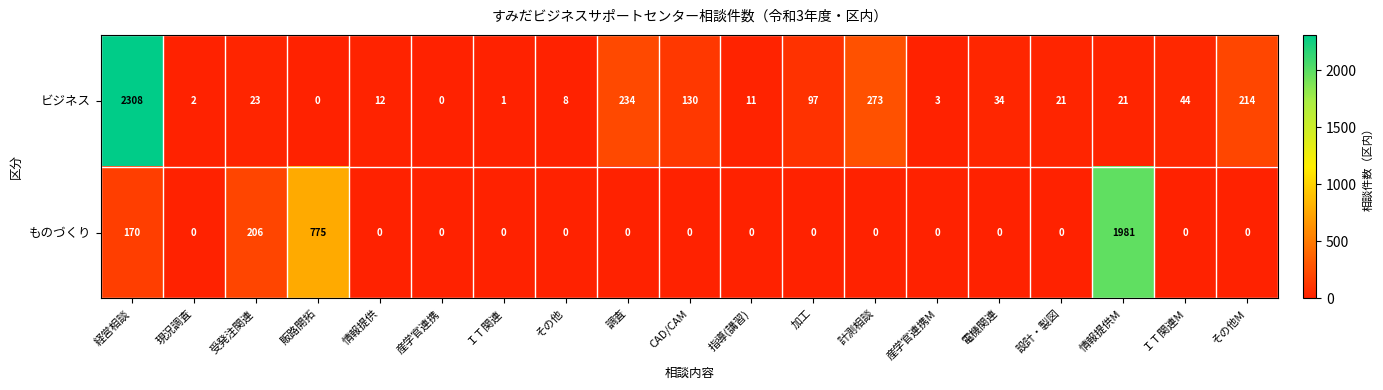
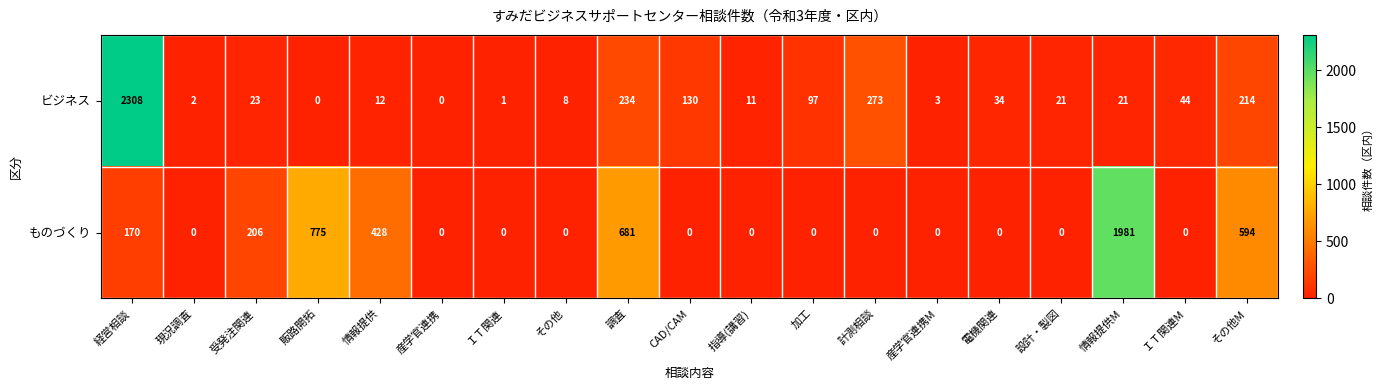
  {
    "ビジネス": {
      "経営相談": 2308,
      "現況調査": 2,
      "受発注関連": 23,
      "販路開拓": 0,
      "情報提供": 12,
      "産学官連携": 0,
      "ＩＴ関連": 1,
      "その他": 8,
      "調査": 234,
      "CAD/CAM": 130,
      "指導(講習)": 11,
      "加工": 97,
      "計測相談": 273,
      "産学官連携M": 3,
      "電機関連": 34,
      "設計・製図": 21,
      "情報提供M": 21,
      "ＩＴ関連M": 44,
      "その他M": 214
    },
    "ものづくり": {
      "経営相談": 170,
      "現況調査": 0,
      "受発注関連": 206,
      "販路開拓": 775,
-     "情報提供": 0,
+     "情報提供": 428,
      "産学官連携": 0,
      "ＩＴ関連": 0,
      "その他": 0,
-     "調査": 0,
+     "調査": 681,
      "CAD/CAM": 0,
      "指導(講習)": 0,
      "加工": 0,
      "計測相談": 0,
      "産学官連携M": 0,
      "電機関連": 0,
      "設計・製図": 0,
      "情報提供M": 1981,
      "ＩＴ関連M": 0,
-     "その他M": 0
+     "その他M": 594
    }
  }
